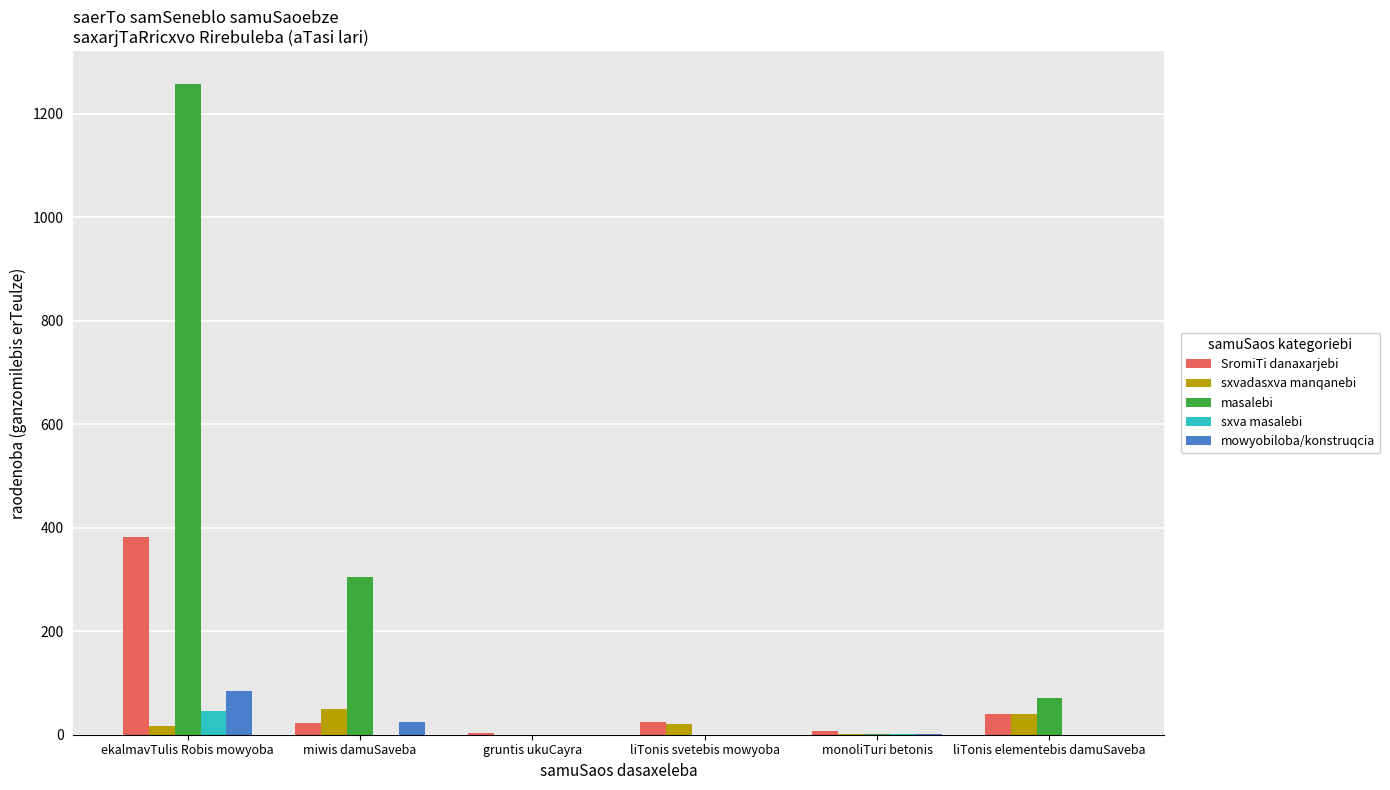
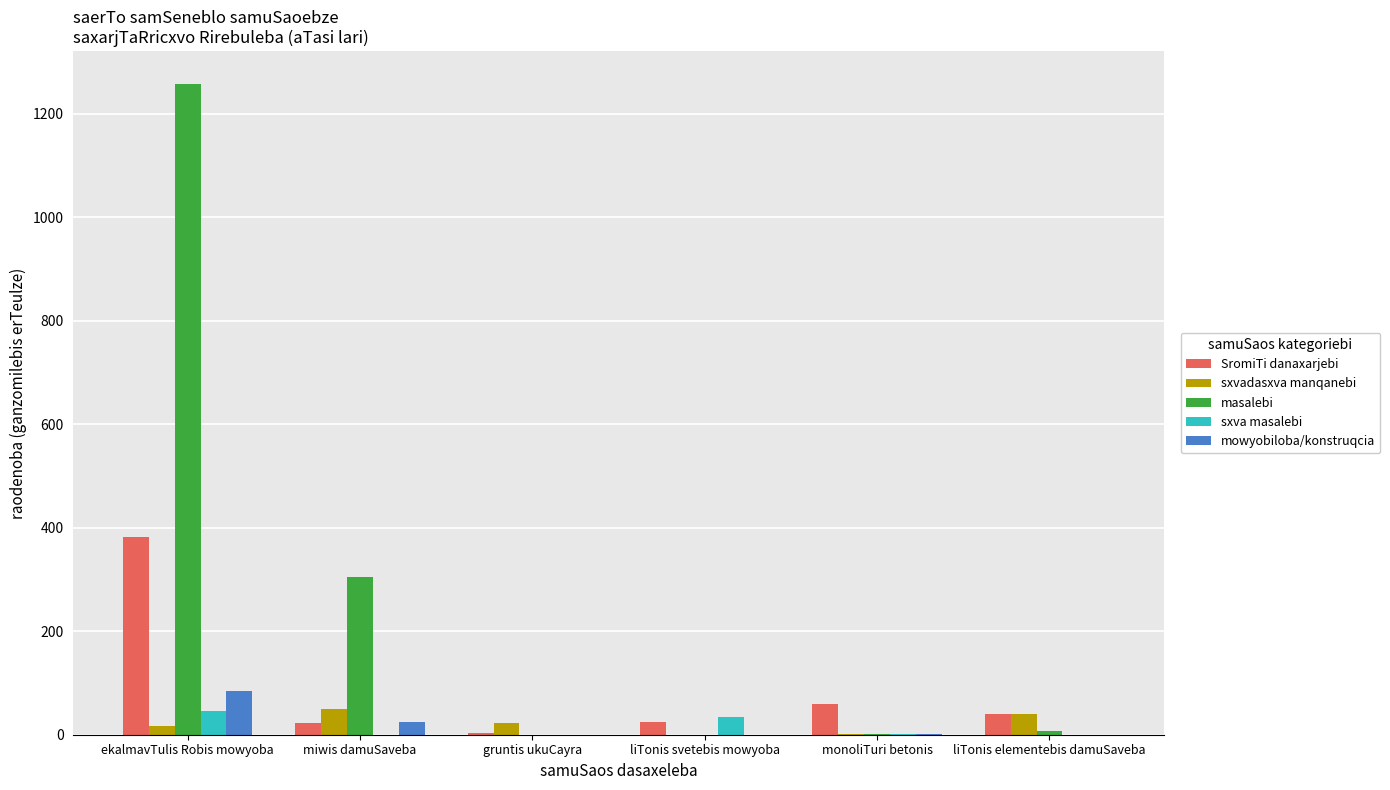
  {
    "SromiTi danaxarjebi": {
      "ekalmavTulis Robis mowyoba": 380,
      "miwis damuSaveba": 20,
      "liTonis svetebis mowyoba": 20,
-     "monoliTuri betonis": 10,
+     "monoliTuri betonis": 60,
      "liTonis elementebis damuSaveba": 40
    },
    "sxvadasxva manqanebi": {
      "ekalmavTulis Robis mowyoba": 20,
      "miwis damuSaveba": 50,
-     "gruntis ukuCayra": 0,
-     "liTonis svetebis mowyoba": 20,
+     "gruntis ukuCayra": 20,
+     "liTonis svetebis mowyoba": 0,
      "liTonis elementebis damuSaveba": 40
    },
    "masalebi": {
      "ekalmavTulis Robis mowyoba": 1260,
      "miwis damuSaveba": 300,
      "gruntis ukuCayra": 0,
-     "liTonis elementebis damuSaveba": 70
+     "liTonis elementebis damuSaveba": 10
    },
    "sxva masalebi": {
      "ekalmavTulis Robis mowyoba": 50,
      "miwis damuSaveba": 0,
      "gruntis ukuCayra": 0,
-     "liTonis svetebis mowyoba": 0,
+     "liTonis svetebis mowyoba": 40,
      "liTonis elementebis damuSaveba": 0
    },
    "mowyobiloba/konstruqcia": {
      "ekalmavTulis Robis mowyoba": 90,
      "miwis damuSaveba": 30,
      "gruntis ukuCayra": 0,
      "liTonis elementebis damuSaveba": 0
    }
  }
